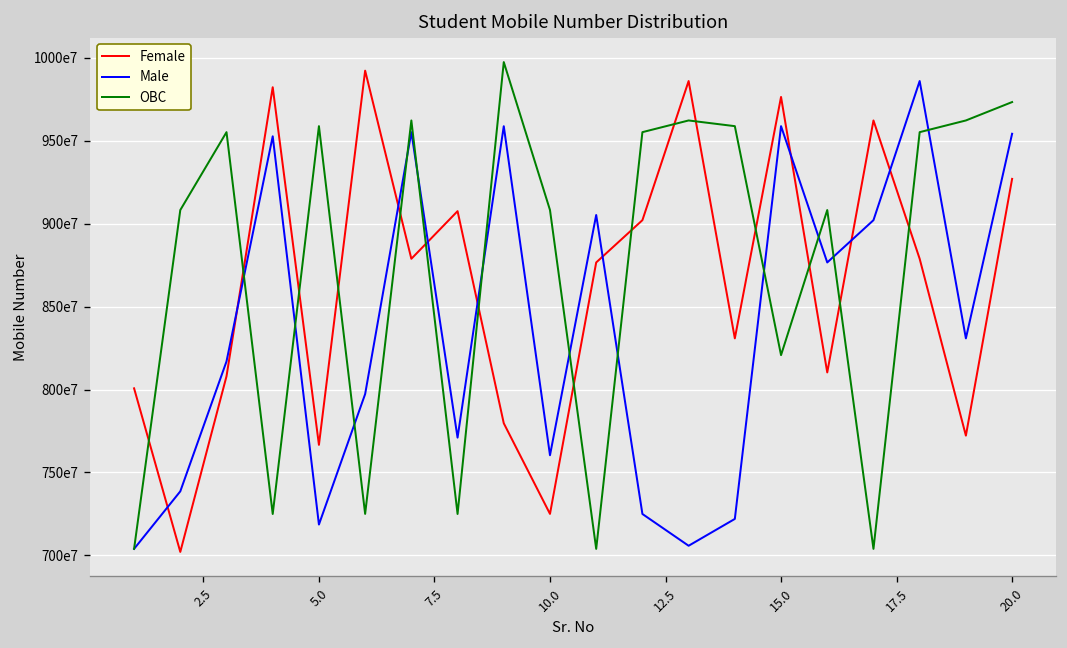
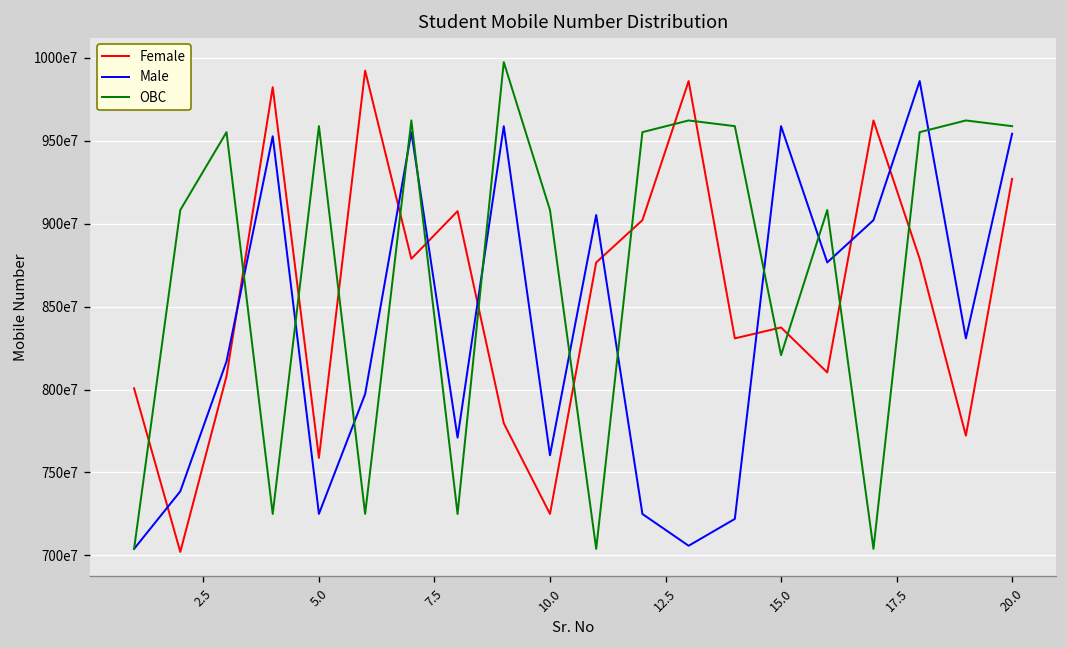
  {
    "Female": {
-     "5.0": 7670000000,
+     "5.0": 7590000000,
      "10.0": 7250000000,
-     "15.0": 9760000000,
+     "15.0": 8370000000,
      "20.0": 9270000000
    },
    "Male": {
-     "5.0": 7190000000,
+     "5.0": 7250000000,
      "10.0": 7600000000,
      "15.0": 9590000000,
      "20.0": 9540000000
    },
    "OBC": {
      "5.0": 9590000000,
      "10.0": 9080000000,
      "15.0": 8210000000,
-     "20.0": 9730000000
+     "20.0": 9590000000
    }
  }
